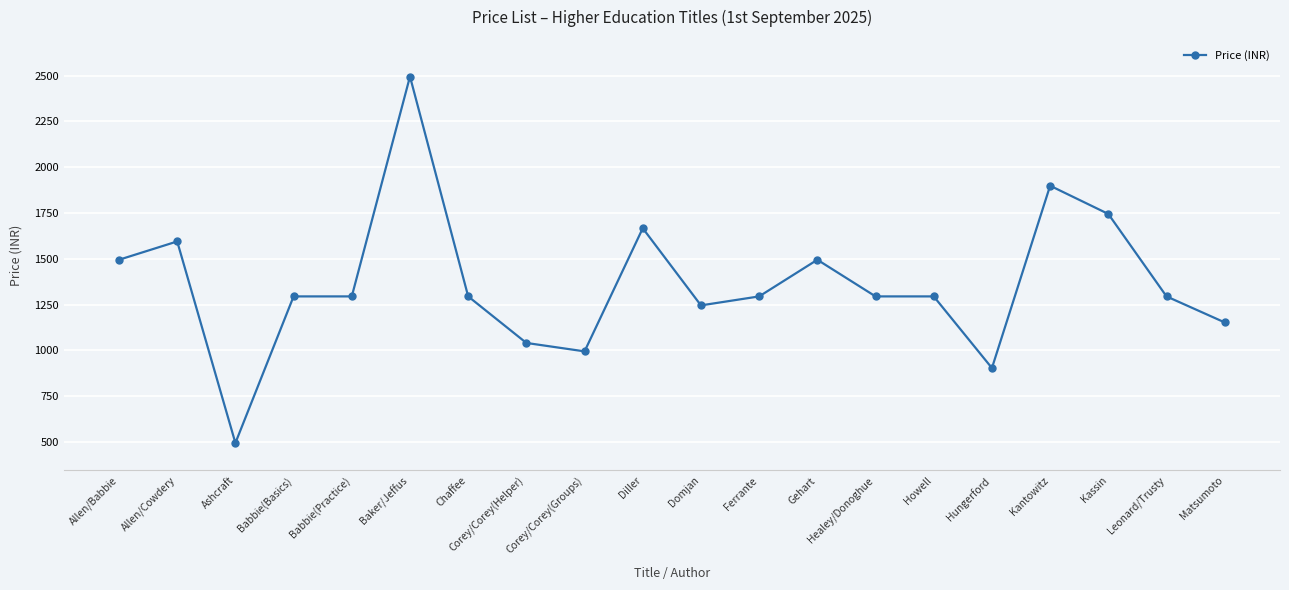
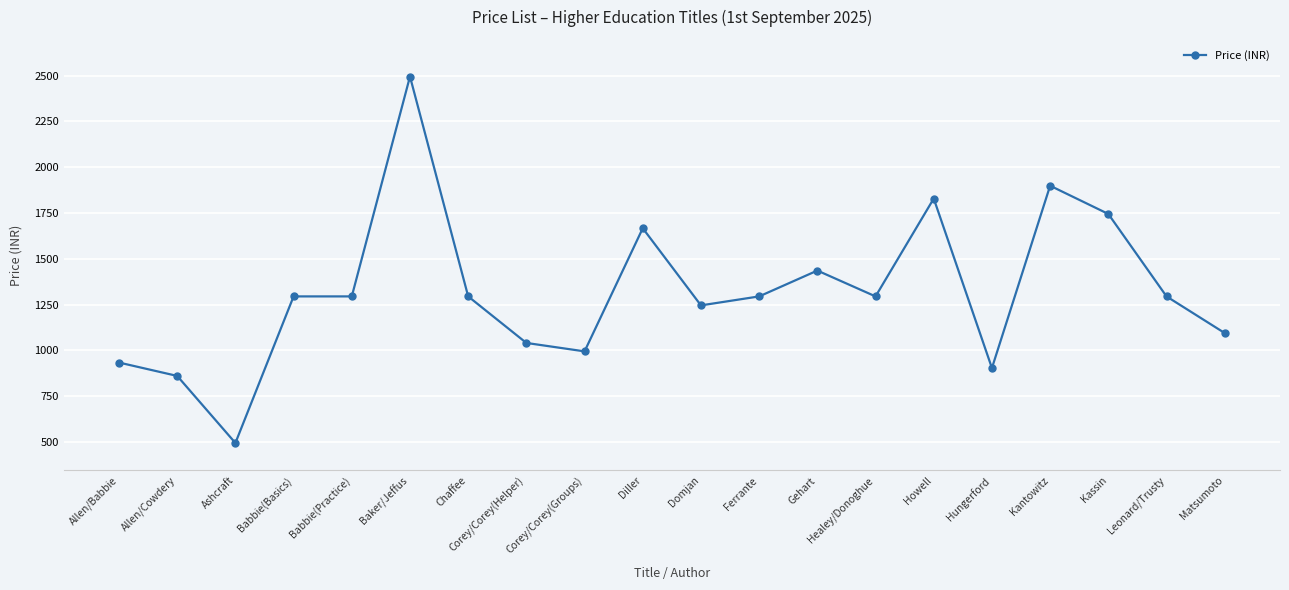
  {
-   "Allen/Babbie": 1500,
-   "Allen/Cowdery": 1600,
+   "Allen/Babbie": 930,
+   "Allen/Cowdery": 860,
    "Ashcraft": 500,
    "Babbie(Basics)": 1300,
    "Babbie(Practice)": 1300,
    "Baker/Jeffus": 2500,
    "Chaffee": 1300,
    "Corey/Corey(Helper)": 1040,
    "Corey/Corey(Groups)": 1000,
    "Diller": 1670,
    "Domjan": 1250,
    "Ferrante": 1300,
-   "Gehart": 1500,
+   "Gehart": 1440,
    "Healey/Donoghue": 1300,
-   "Howell": 1300,
+   "Howell": 1830,
    "Hungerford": 900,
    "Kantowitz": 1900,
    "Kassin": 1750,
    "Leonard/Trusty": 1300,
-   "Matsumoto": 1150
+   "Matsumoto": 1100
  }
